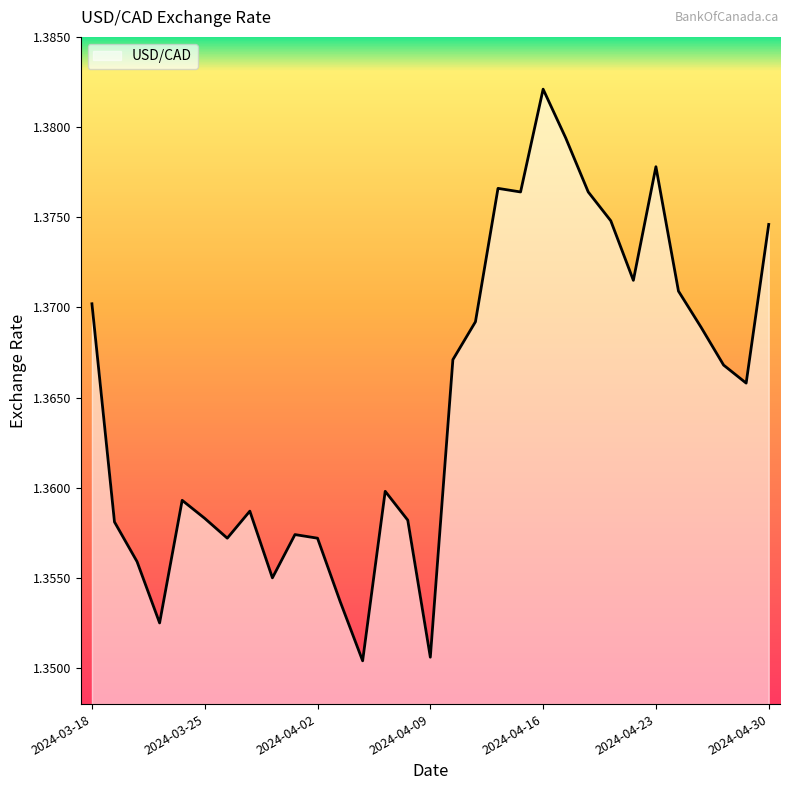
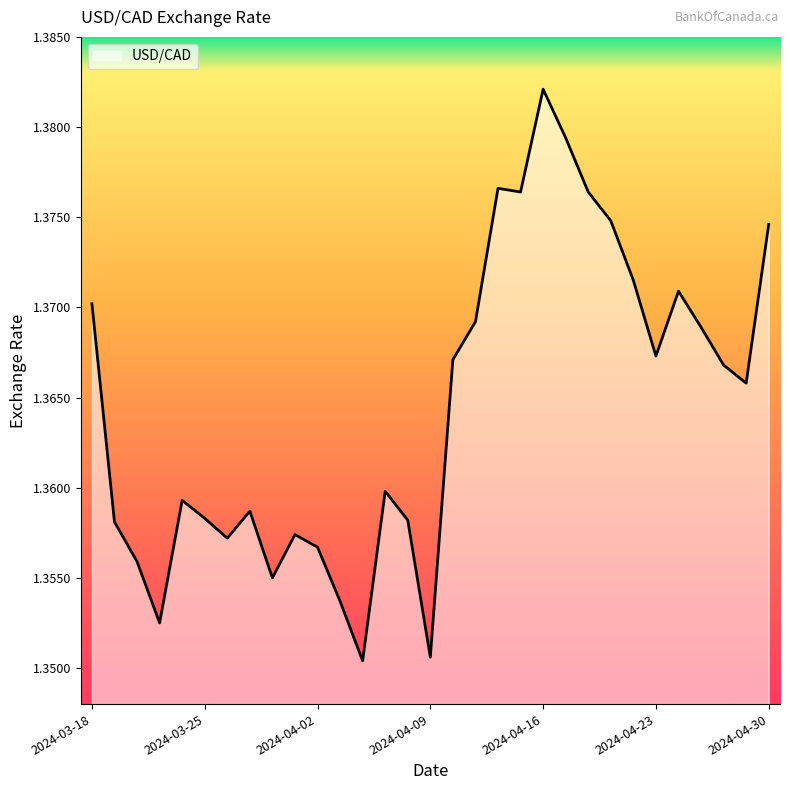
  {
    "2024-03-18": 1.3702,
    "2024-03-25": 1.3583,
-   "2024-04-02": 1.3572,
+   "2024-04-02": 1.3567,
    "2024-04-09": 1.3506,
    "2024-04-16": 1.3821,
-   "2024-04-23": 1.3778,
+   "2024-04-23": 1.3673,
    "2024-04-30": 1.3746
  }
